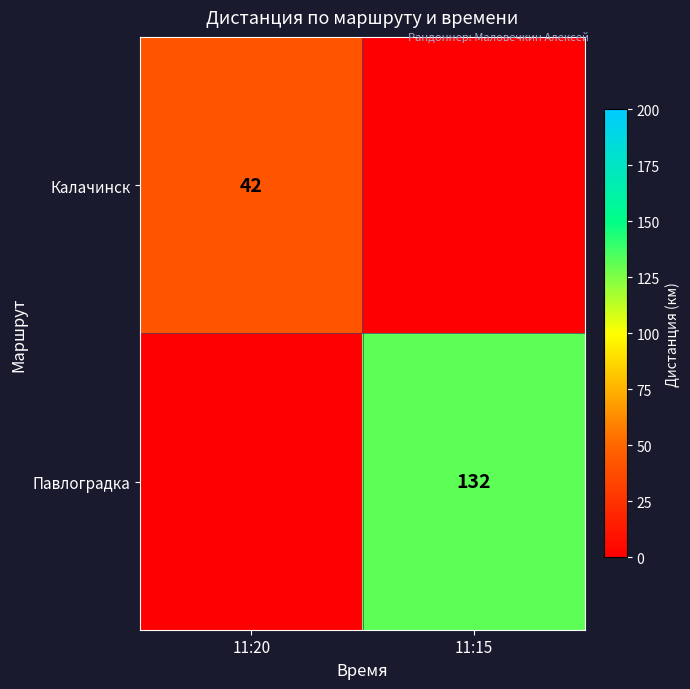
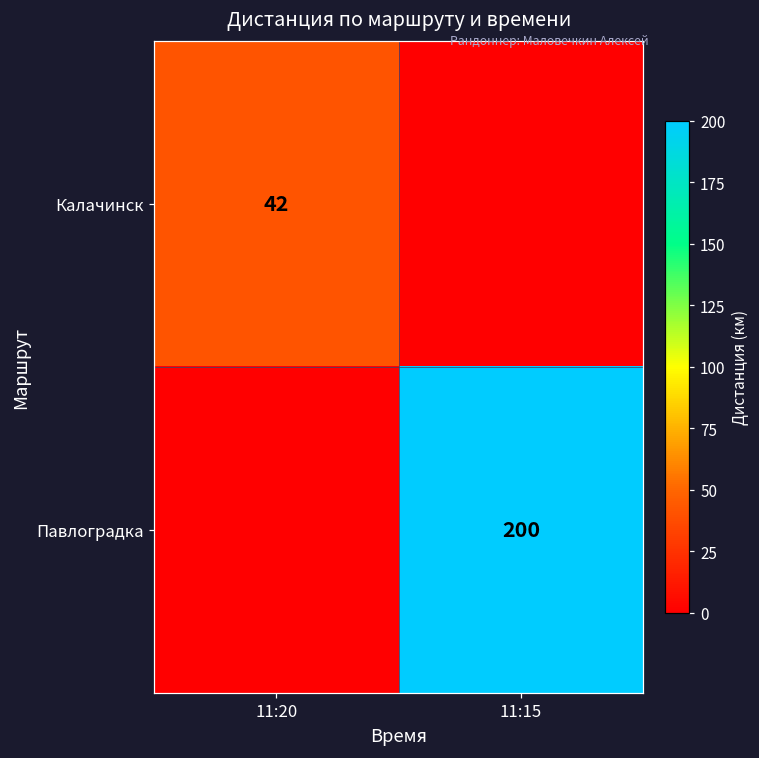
  {
    "Калачинск": {
      "11:20": 42
    },
    "Павлоградка": {
-     "11:15": 132
+     "11:15": 200
    }
  }
